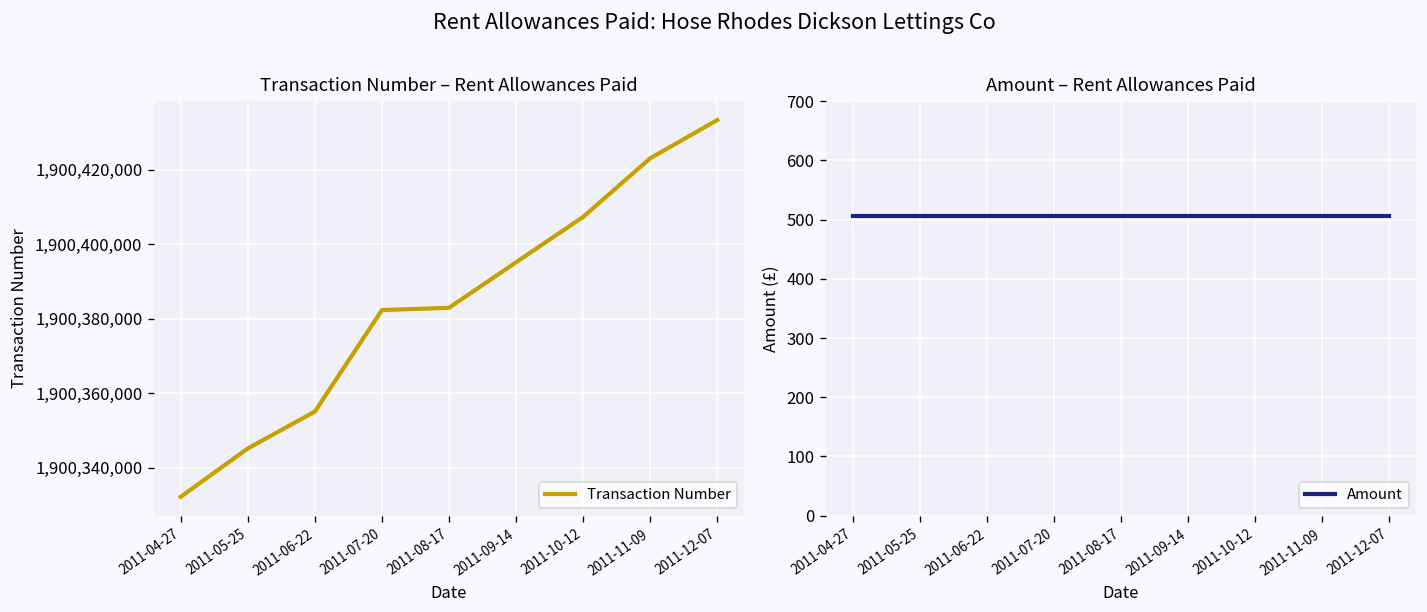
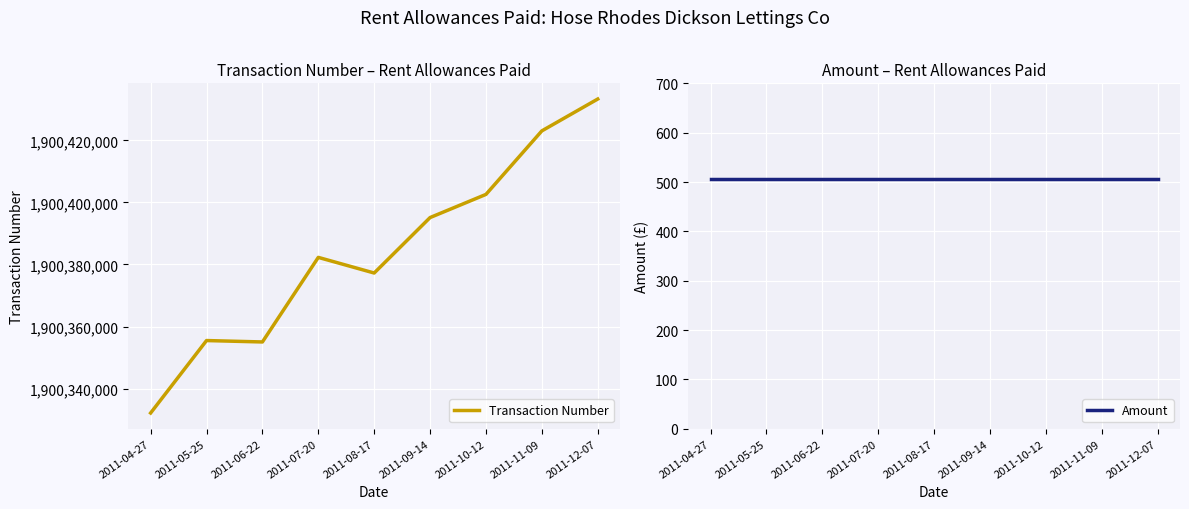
  {
    "Transaction Number – Rent Allowances Paid": {
      "2011-04-27": "1,900,332,000",
-     "2011-05-25": "1,900,345,000",
+     "2011-05-25": "1,900,355,000",
      "2011-06-22": "1,900,355,000",
      "2011-07-20": "1,900,382,000",
-     "2011-08-17": "1,900,383,000",
+     "2011-08-17": "1,900,377,000",
      "2011-09-14": "1,900,395,000",
-     "2011-10-12": "1,900,407,000",
+     "2011-10-12": "1,900,403,000",
      "2011-11-09": "1,900,423,000",
      "2011-12-07": "1,900,433,000"
    },
    "Amount – Rent Allowances Paid": {
      "2011-04-27": "510",
      "2011-05-25": "510",
      "2011-06-22": "510",
      "2011-07-20": "510",
      "2011-08-17": "510",
      "2011-09-14": "510",
      "2011-10-12": "510",
      "2011-11-09": "510",
      "2011-12-07": "510"
    }
  }
